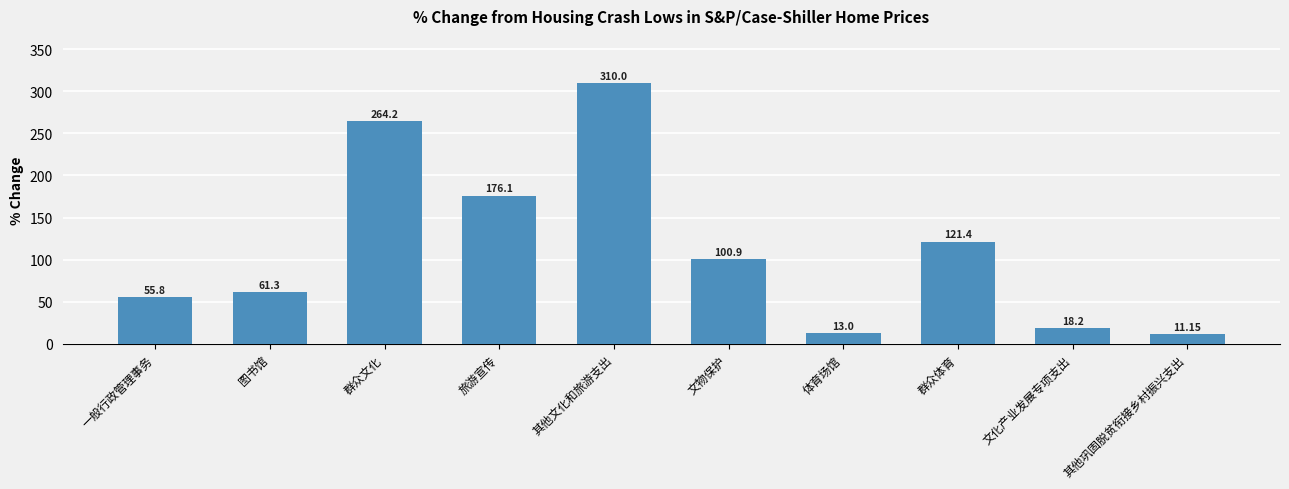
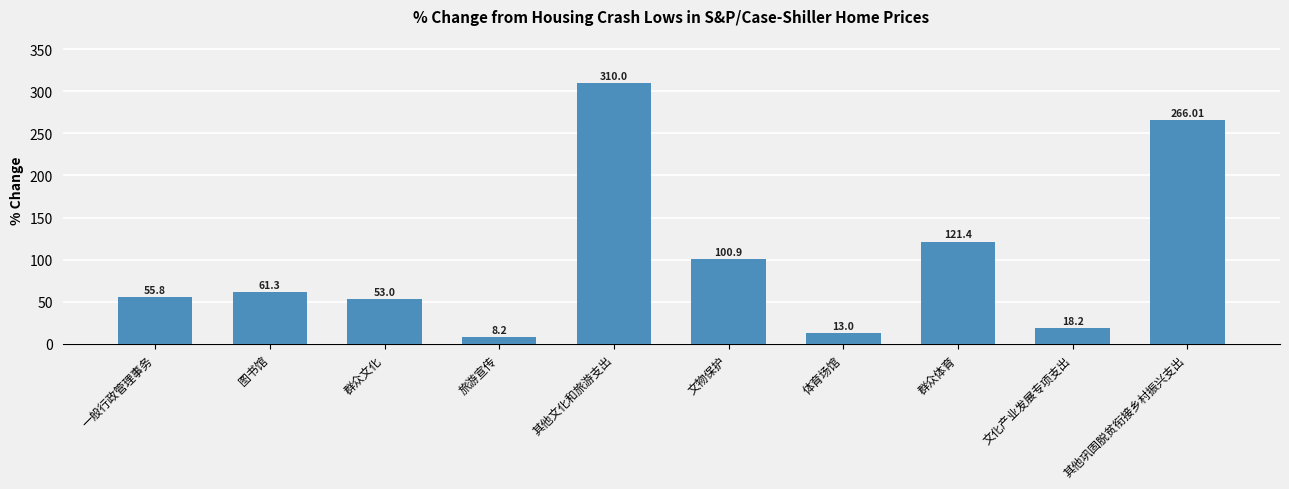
  {
    "一般行政管理事务": 55.8,
    "图书馆": 61.3,
-   "群众文化": 264.2,
-   "旅游宣传": 176.1,
+   "群众文化": 53.0,
+   "旅游宣传": 8.2,
    "其他文化和旅游支出": 310.0,
    "文物保护": 100.9,
    "体育场馆": 13.0,
    "群众体育": 121.4,
    "文化产业发展专项支出": 18.2,
-   "其他巩固脱贫衔接乡村振兴支出": 11.15
+   "其他巩固脱贫衔接乡村振兴支出": 266.01
  }
